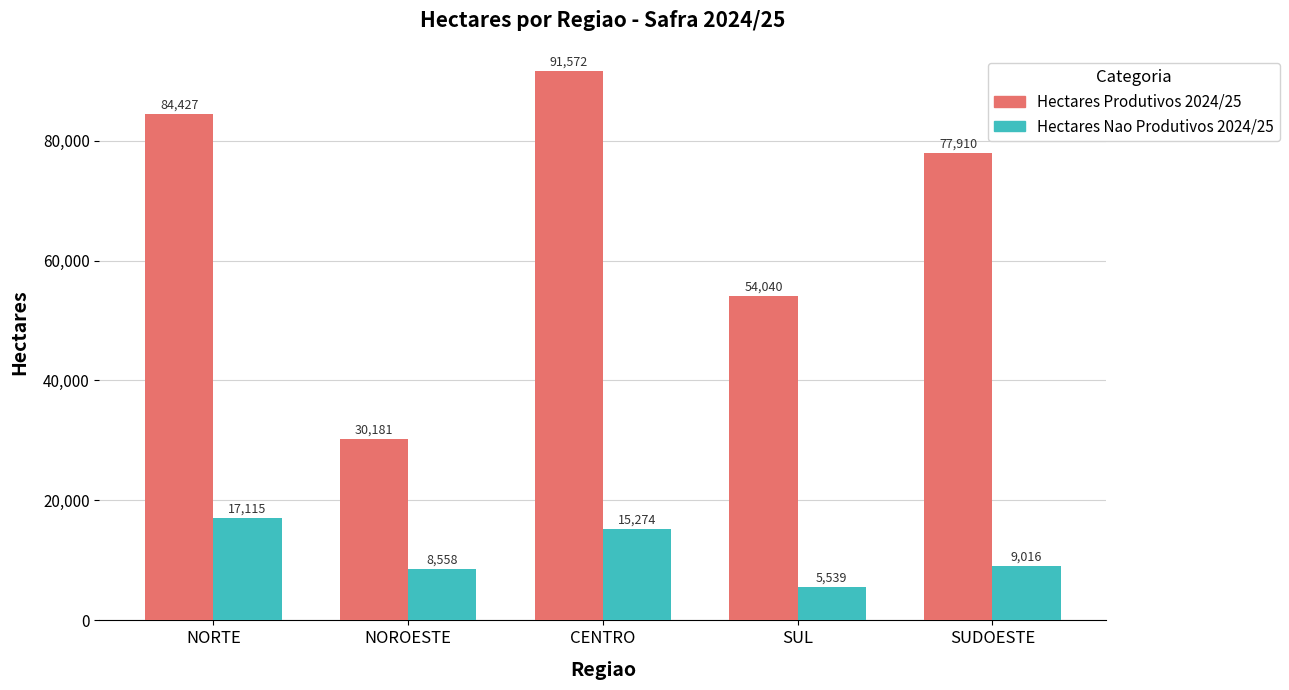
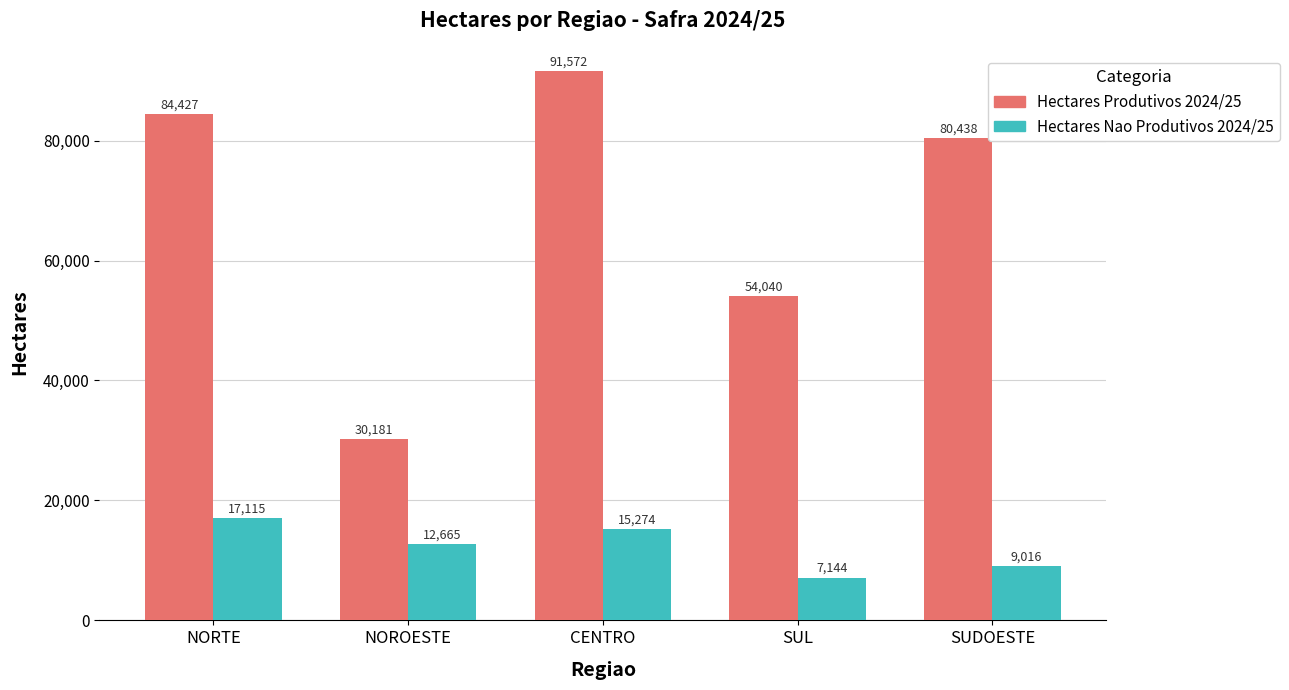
  {
    "Hectares Produtivos 2024/25": {
      "NORTE": "84,427",
      "NOROESTE": "30,181",
      "CENTRO": "91,572",
      "SUL": "54,040",
-     "SUDOESTE": "77,910"
+     "SUDOESTE": "80,438"
    },
    "Hectares Nao Produtivos 2024/25": {
      "NORTE": "17,115",
-     "NOROESTE": "8,558",
+     "NOROESTE": "12,665",
      "CENTRO": "15,274",
-     "SUL": "5,539",
+     "SUL": "7,144",
      "SUDOESTE": "9,016"
    }
  }
